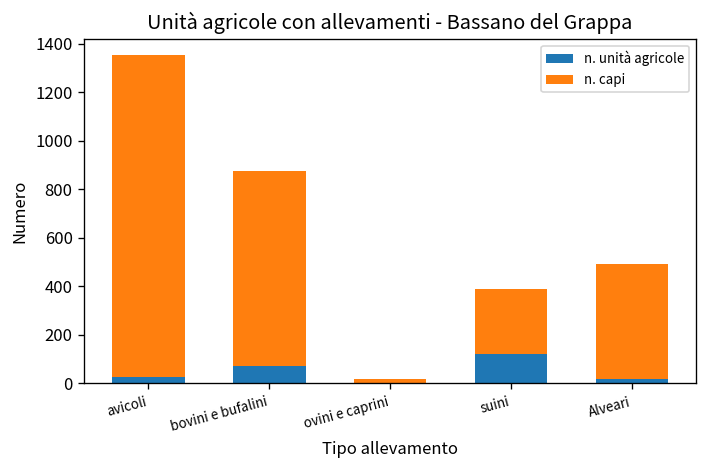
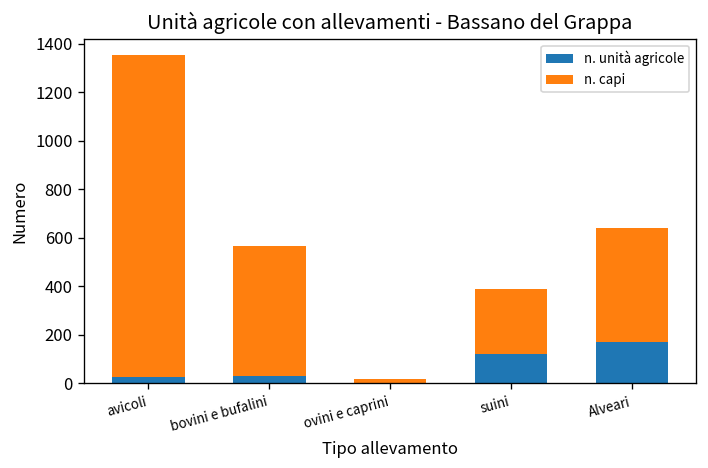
  {
    "n. unità agricole": {
      "avicoli": 30,
-     "bovini e bufalini": 70,
+     "bovini e bufalini": 30,
      "suini": 120,
-     "Alveari": 20
+     "Alveari": 170
    },
    "n. capi": {
      "avicoli": 1330,
-     "bovini e bufalini": 800,
+     "bovini e bufalini": 540,
      "ovini e caprini": 20,
      "suini": 270,
      "Alveari": 470
    }
  }
